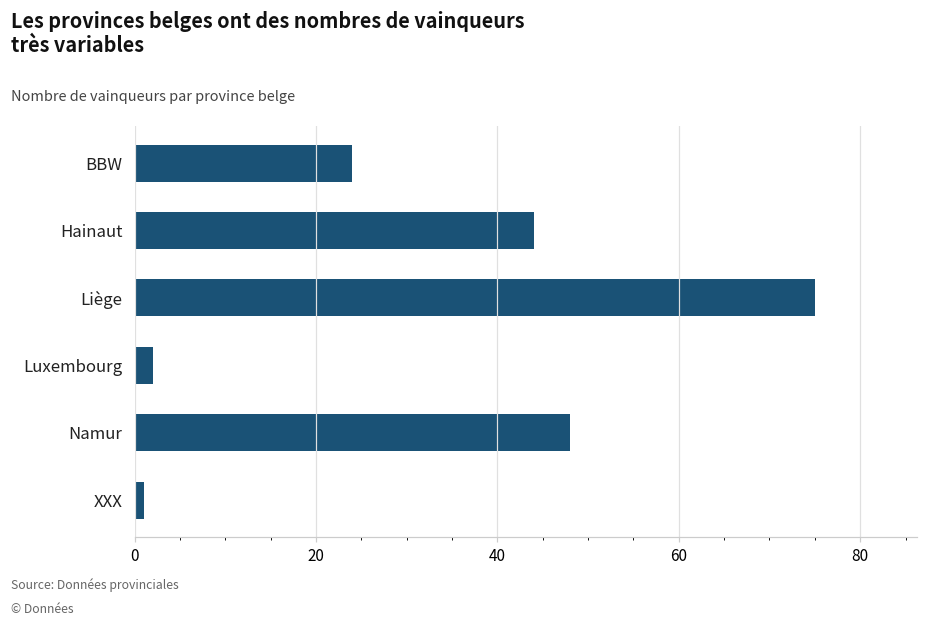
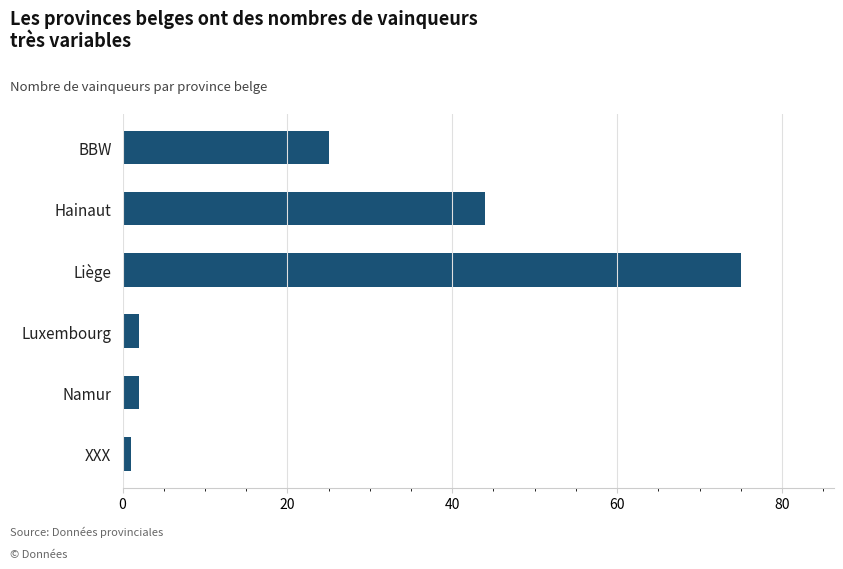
  {
-   "BBW": 24,
+   "BBW": 25,
    "Hainaut": 44,
    "Liège": 75,
    "Luxembourg": 2,
-   "Namur": 48,
+   "Namur": 2,
    "XXX": 1
  }
